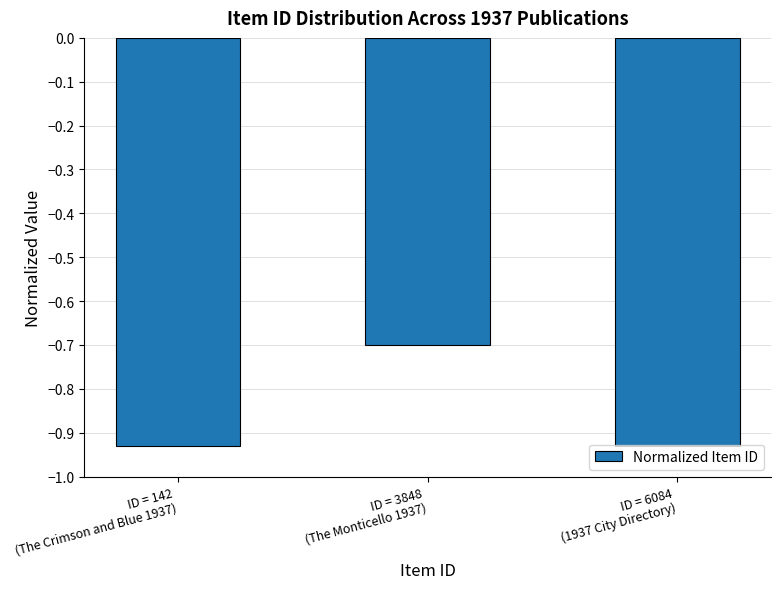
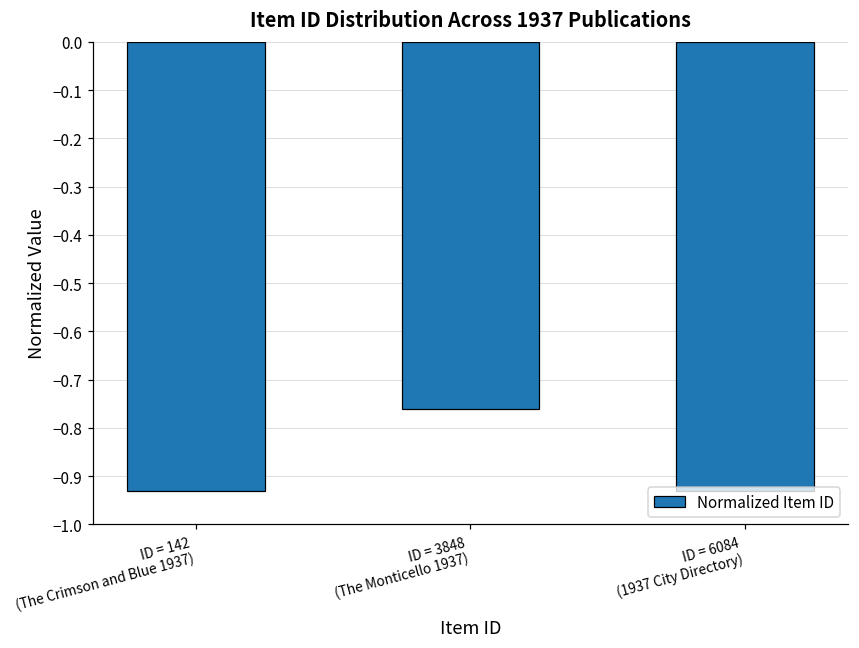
  {
    "ID = 142 (The Crimson and Blue 1937)": -0.93,
-   "ID = 3848 (The Monticello 1937)": -0.70
+   "ID = 3848 (The Monticello 1937)": -0.76
  }
